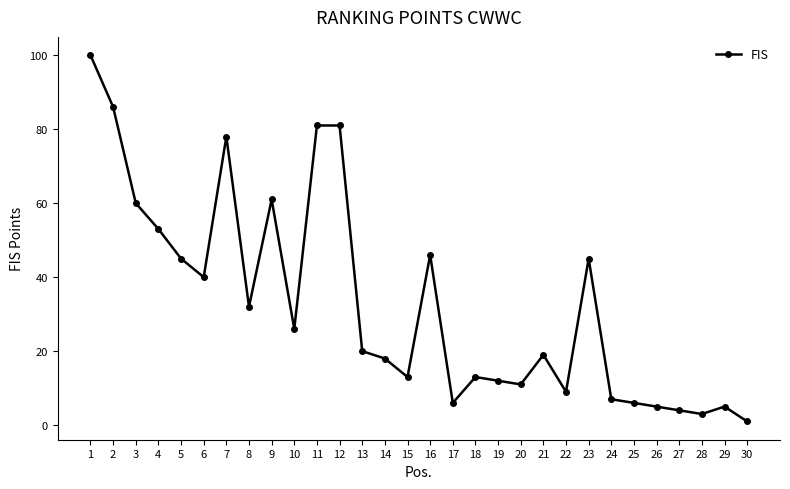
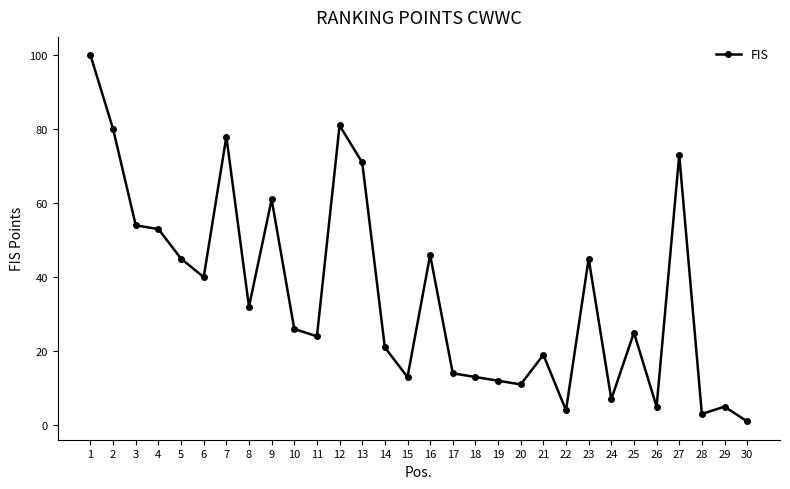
  {
    "1": 100,
-   "2": 86,
-   "3": 60,
+   "2": 80,
+   "3": 54,
    "4": 53,
    "5": 45,
    "6": 40,
    "7": 78,
    "8": 32,
    "9": 61,
    "10": 26,
-   "11": 81,
+   "11": 24,
    "12": 81,
-   "13": 20,
-   "14": 18,
+   "13": 71,
+   "14": 21,
    "15": 13,
    "16": 46,
-   "17": 6,
+   "17": 14,
    "18": 13,
    "19": 12,
    "20": 11,
    "21": 19,
-   "22": 9,
+   "22": 4,
    "23": 45,
    "24": 7,
-   "25": 6,
+   "25": 25,
    "26": 5,
-   "27": 4,
+   "27": 73,
    "28": 3,
    "29": 5,
    "30": 1
  }
